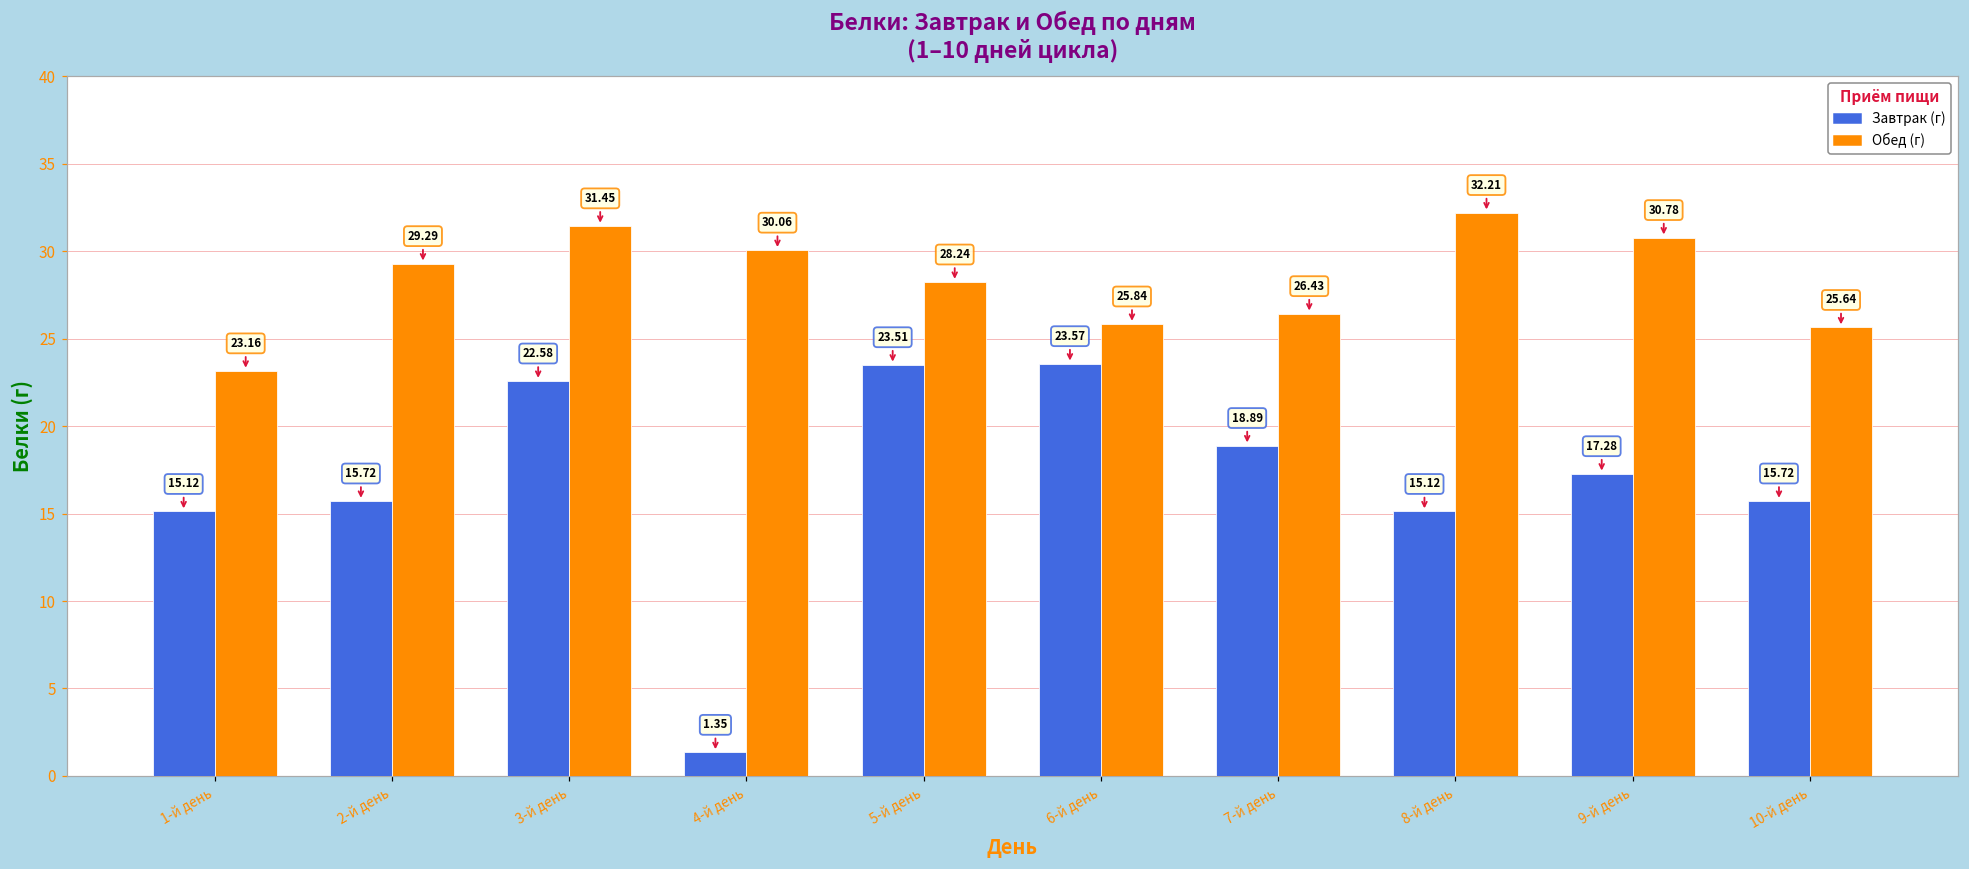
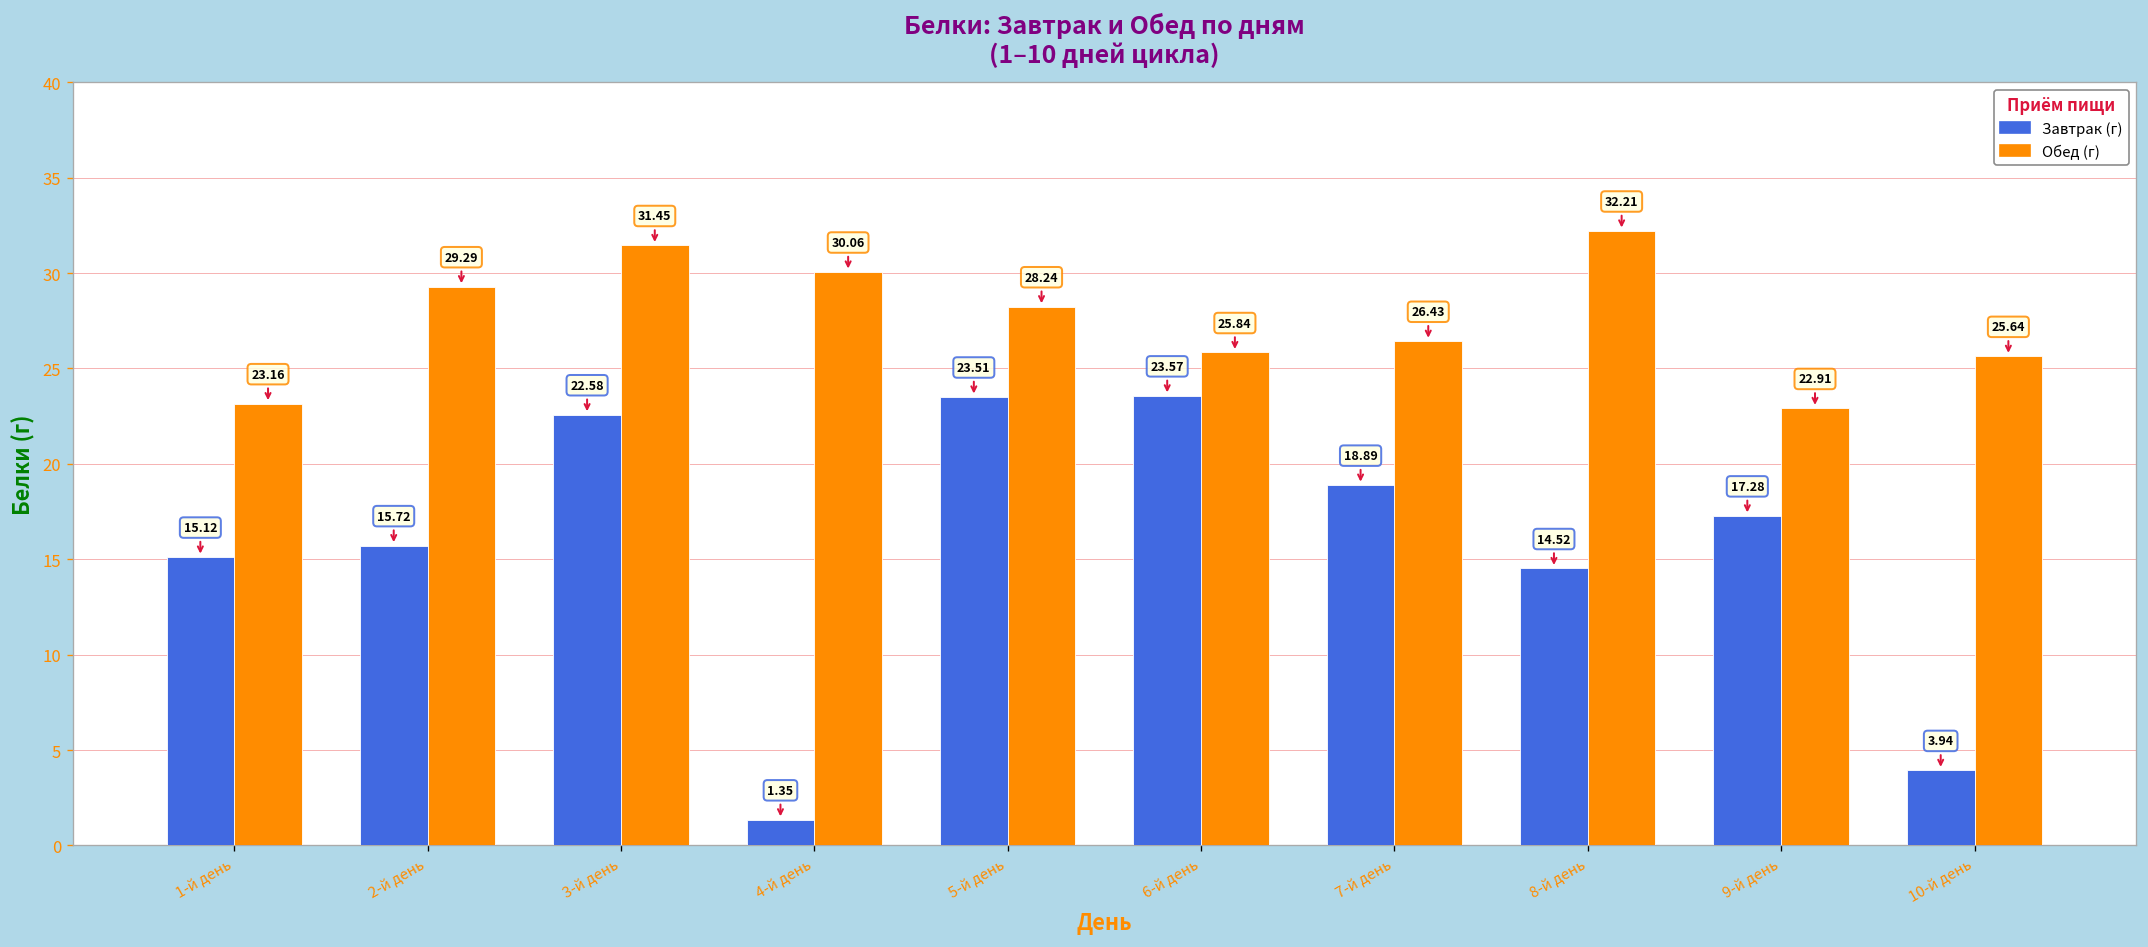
  {
    "Завтрак (г)": {
-     "8-й день": 15.12,
-     "10-й день": 15.72
+     "8-й день": 14.52,
+     "10-й день": 3.94
    },
    "Обед (г)": {
-     "9-й день": 30.78
+     "9-й день": 22.91
    }
  }
